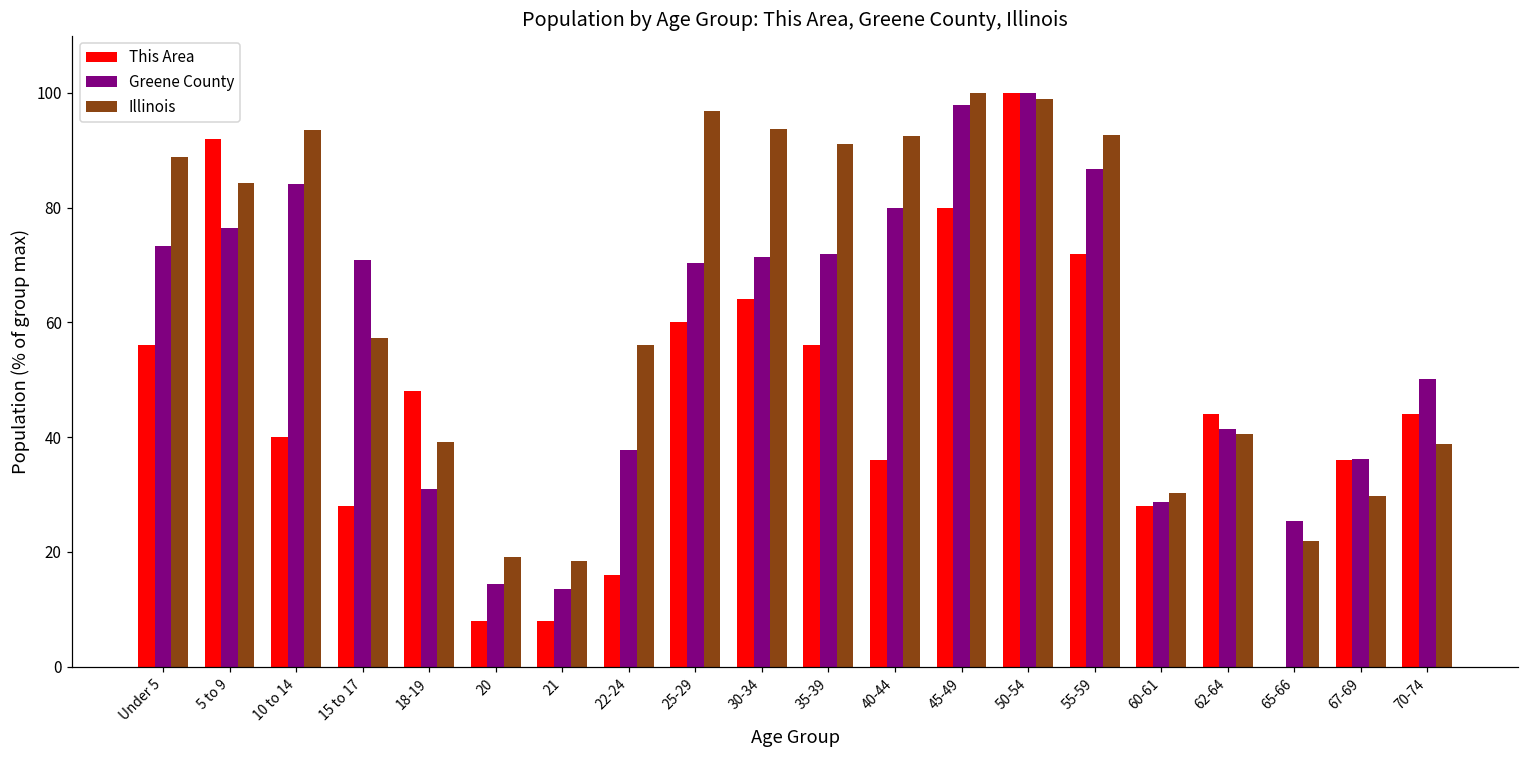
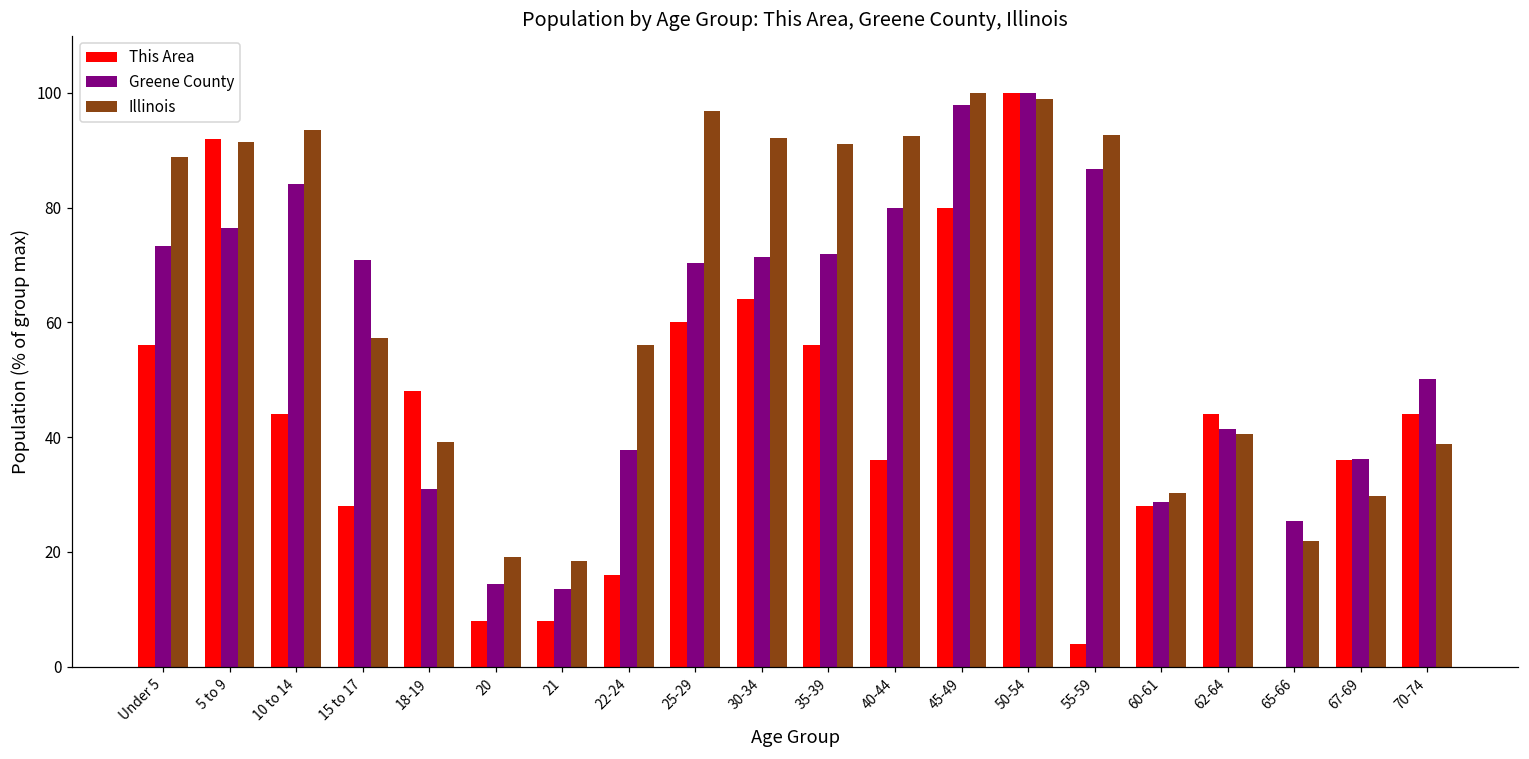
  {
    "This Area": {
      "Under 5": 56,
      "5 to 9": 92,
-     "10 to 14": 40,
+     "10 to 14": 44,
      "15 to 17": 28,
      "18-19": 48,
      "20": 8,
      "21": 8,
      "22-24": 16,
      "25-29": 60,
      "30-34": 64,
      "35-39": 56,
      "40-44": 36,
      "45-49": 80,
      "50-54": 100,
-     "55-59": 72,
+     "55-59": 4,
      "60-61": 28,
      "62-64": 44,
      "65-66": 0,
      "67-69": 36,
      "70-74": 44
    },
    "Greene County": {
      "Under 5": 73,
      "5 to 9": 76,
      "10 to 14": 84,
      "15 to 17": 71,
      "18-19": 31,
      "20": 14,
      "21": 14,
      "22-24": 38,
      "25-29": 70,
      "30-34": 71,
      "35-39": 72,
      "40-44": 80,
      "45-49": 98,
      "50-54": 100,
      "55-59": 87,
      "60-61": 29,
      "62-64": 41,
      "65-66": 25,
      "67-69": 36,
      "70-74": 50
    },
    "Illinois": {
      "Under 5": 89,
-     "5 to 9": 84,
+     "5 to 9": 91,
      "10 to 14": 94,
      "15 to 17": 57,
      "18-19": 39,
      "20": 19,
      "21": 18,
      "22-24": 56,
      "25-29": 97,
-     "30-34": 94,
+     "30-34": 92,
      "35-39": 91,
      "40-44": 93,
      "45-49": 100,
      "50-54": 99,
      "55-59": 93,
      "60-61": 30,
      "62-64": 41,
      "65-66": 22,
      "67-69": 30,
      "70-74": 39
    }
  }
